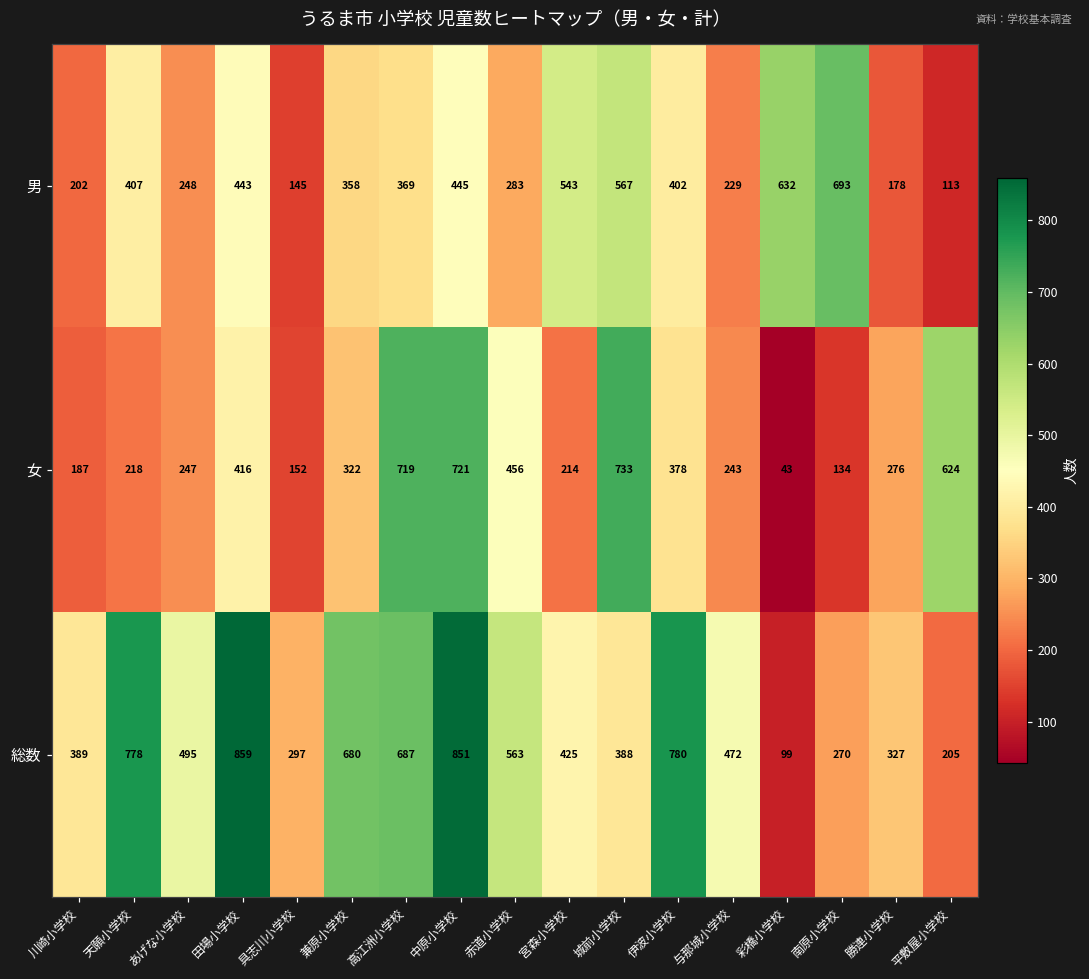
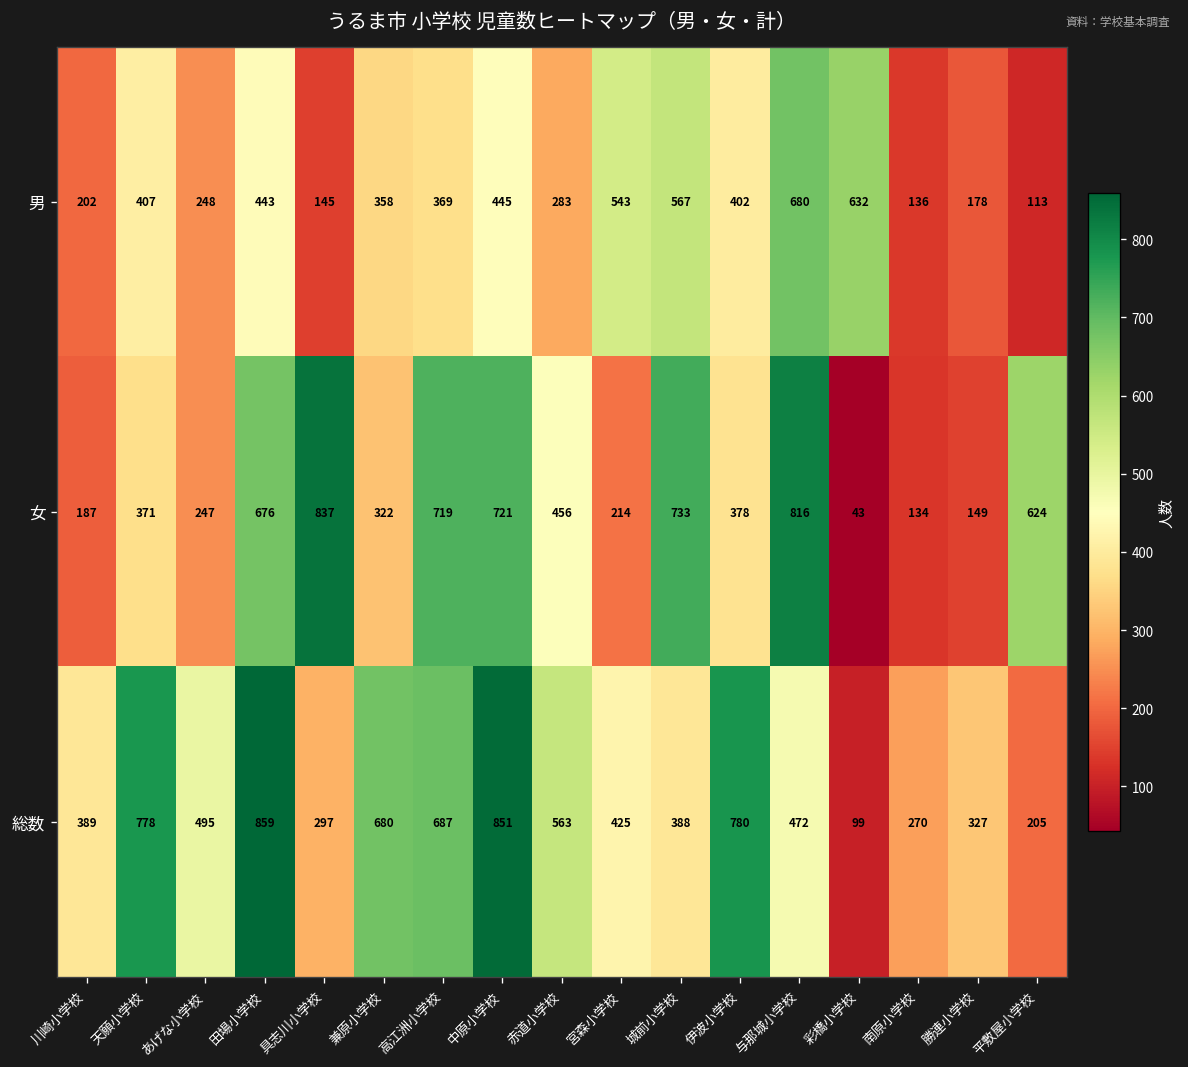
  {
    "男": {
      "川崎小学校": 202,
      "天願小学校": 407,
      "あげな小学校": 248,
      "田場小学校": 443,
      "具志川小学校": 145,
      "兼原小学校": 358,
      "高江洲小学校": 369,
      "中原小学校": 445,
      "赤道小学校": 283,
      "宮森小学校": 543,
      "城前小学校": 567,
      "伊波小学校": 402,
-     "与那城小学校": 229,
+     "与那城小学校": 680,
      "彩橋小学校": 632,
-     "南原小学校": 693,
+     "南原小学校": 136,
      "勝連小学校": 178,
      "平敷屋小学校": 113
    },
    "女": {
      "川崎小学校": 187,
-     "天願小学校": 218,
+     "天願小学校": 371,
      "あげな小学校": 247,
-     "田場小学校": 416,
-     "具志川小学校": 152,
+     "田場小学校": 676,
+     "具志川小学校": 837,
      "兼原小学校": 322,
      "高江洲小学校": 719,
      "中原小学校": 721,
      "赤道小学校": 456,
      "宮森小学校": 214,
      "城前小学校": 733,
      "伊波小学校": 378,
-     "与那城小学校": 243,
+     "与那城小学校": 816,
      "彩橋小学校": 43,
      "南原小学校": 134,
-     "勝連小学校": 276,
+     "勝連小学校": 149,
      "平敷屋小学校": 624
    },
    "総数": {
      "川崎小学校": 389,
      "天願小学校": 778,
      "あげな小学校": 495,
      "田場小学校": 859,
      "具志川小学校": 297,
      "兼原小学校": 680,
      "高江洲小学校": 687,
      "中原小学校": 851,
      "赤道小学校": 563,
      "宮森小学校": 425,
      "城前小学校": 388,
      "伊波小学校": 780,
      "与那城小学校": 472,
      "彩橋小学校": 99,
      "南原小学校": 270,
      "勝連小学校": 327,
      "平敷屋小学校": 205
    }
  }
